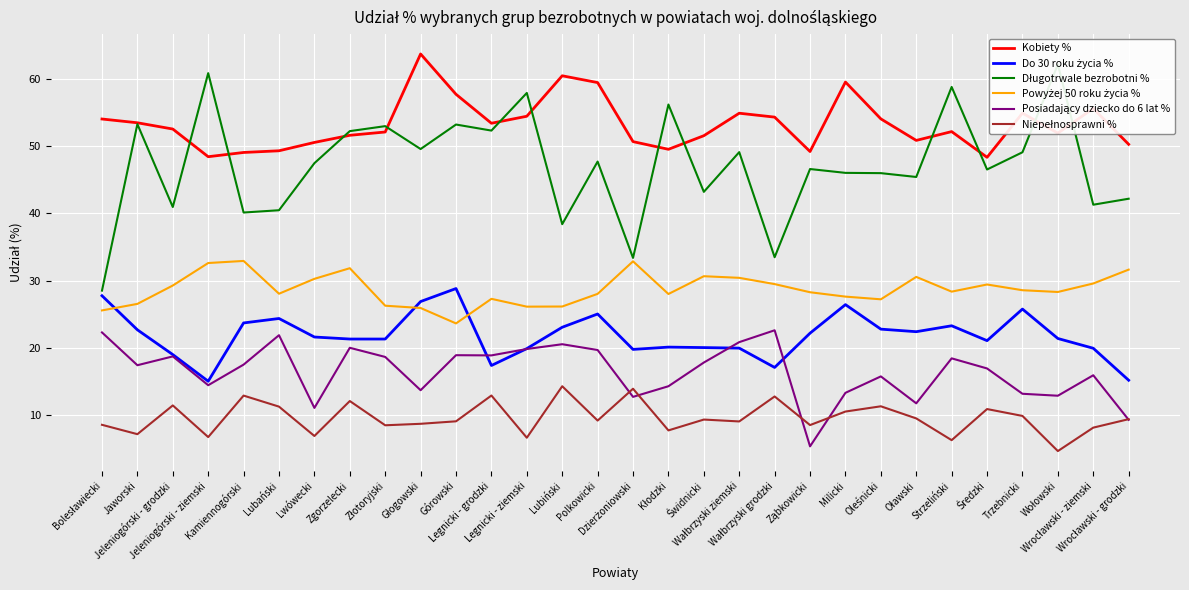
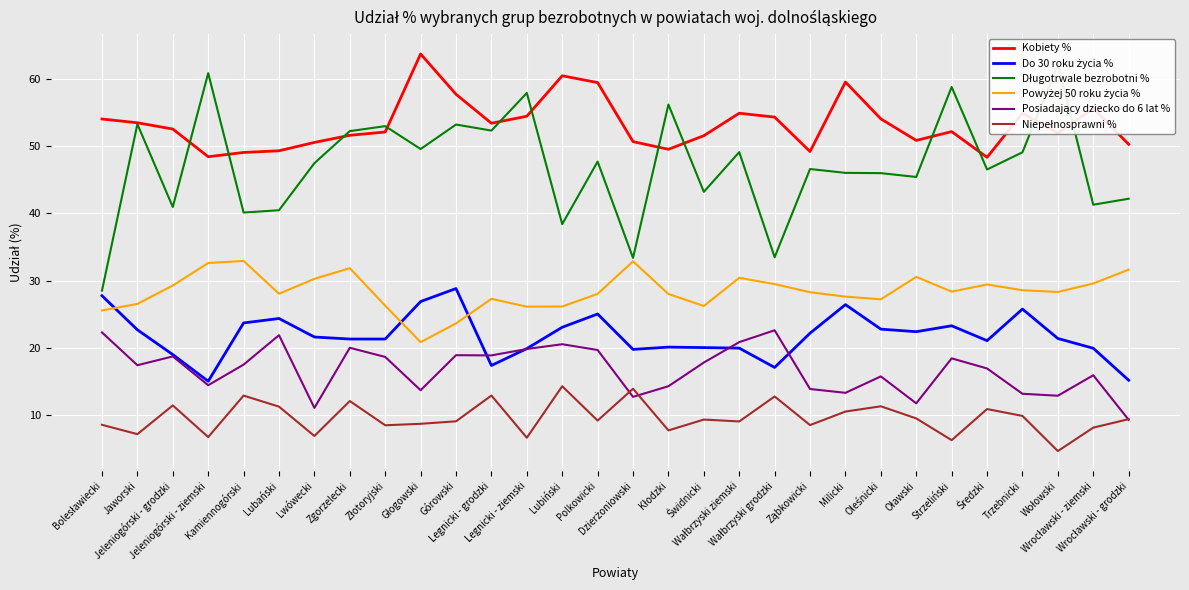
  {
    "Kobiety %": {
      "Bolesławiecki": 54,
      "Jeleniogórski - grodzki": 53,
      "Jeleniogórski - ziemski": 48,
      "Kamiennogórski": 49,
      "Lubański": 49,
      "Lwówecki": 51,
      "Zgorzelecki": 52,
      "Złotoryjski": 52,
      "Głogowski": 64,
      "Górowski": 58,
      "Legnicki - grodzki": 53,
      "Legnicki - ziemski": 54,
      "Lubiński": 60,
      "Polkowicki": 59,
      "Dzierżoniowski": 51,
      "Kłodzki": 50,
      "Świdnicki": 52,
      "Wałbrzyski ziemski": 55,
      "Wałbrzyski grodzki": 54,
      "Ząbkowicki": 49,
      "Milicki": 60,
      "Oleśnicki": 54,
      "Oławski": 51,
      "Strzeliński": 52,
      "Średzki": 48,
      "Wrocławski - grodzki": 50
    },
    "Do 30 roku życia %": {
      "Bolesławiecki": 28,
      "Jaworski": 23,
      "Jeleniogórski - ziemski": 15,
      "Kamiennogórski": 24,
      "Lubański": 24,
      "Lwówecki": 22,
      "Zgorzelecki": 21,
      "Złotoryjski": 21,
      "Głogowski": 27,
      "Górowski": 29,
      "Legnicki - grodzki": 17,
      "Lubiński": 23,
      "Polkowicki": 25,
      "Dzierżoniowski": 20,
      "Kłodzki": 20,
      "Świdnicki": 20,
      "Wałbrzyski ziemski": 20,
      "Wałbrzyski grodzki": 17,
      "Ząbkowicki": 22,
      "Milicki": 26,
      "Oleśnicki": 23,
      "Oławski": 22,
      "Strzeliński": 23,
      "Średzki": 21,
      "Trzebnicki": 26,
      "Wołowski": 21,
      "Wrocławski - ziemski": 20,
      "Wrocławski - grodzki": 15
    },
    "Długotrwale bezrobotni %": {
      "Bolesławiecki": 29,
      "Jeleniogórski - grodzki": 41,
      "Jeleniogórski - ziemski": 61,
      "Kamiennogórski": 40,
      "Lubański": 40,
      "Lwówecki": 47,
      "Zgorzelecki": 52,
      "Złotoryjski": 53,
      "Głogowski": 50,
      "Górowski": 53,
      "Legnicki - grodzki": 52,
      "Legnicki - ziemski": 58,
      "Lubiński": 38,
      "Polkowicki": 48,
      "Dzierżoniowski": 33,
      "Kłodzki": 56,
      "Świdnicki": 43,
      "Wałbrzyski ziemski": 49,
      "Wałbrzyski grodzki": 34,
      "Ząbkowicki": 47,
      "Milicki": 46,
      "Oleśnicki": 46,
      "Oławski": 45,
      "Strzeliński": 59,
      "Średzki": 47,
      "Trzebnicki": 49,
      "Wrocławski - ziemski": 41,
      "Wrocławski - grodzki": 42
    },
    "Powyżej 50 roku życia %": {
      "Bolesławiecki": 26,
      "Jaworski": 27,
      "Jeleniogórski - grodzki": 29,
      "Jeleniogórski - ziemski": 33,
      "Kamiennogórski": 33,
      "Lubański": 28,
      "Lwówecki": 30,
      "Zgorzelecki": 32,
      "Złotoryjski": 26,
-     "Głogowski": 26,
+     "Głogowski": 21,
      "Górowski": 24,
      "Legnicki - grodzki": 27,
      "Legnicki - ziemski": 26,
      "Lubiński": 26,
      "Polkowicki": 28,
      "Dzierżoniowski": 33,
      "Kłodzki": 28,
-     "Świdnicki": 31,
+     "Świdnicki": 26,
      "Wałbrzyski ziemski": 30,
      "Wałbrzyski grodzki": 30,
      "Ząbkowicki": 28,
      "Milicki": 28,
      "Oleśnicki": 27,
      "Oławski": 31,
      "Strzeliński": 28,
      "Średzki": 29,
      "Trzebnicki": 29,
      "Wołowski": 28,
      "Wrocławski - ziemski": 30,
      "Wrocławski - grodzki": 32
    },
    "Posiadający dziecko do 6 lat %": {
      "Bolesławiecki": 22,
      "Jaworski": 17,
      "Jeleniogórski - ziemski": 14,
      "Kamiennogórski": 18,
      "Lubański": 22,
      "Lwówecki": 11,
      "Zgorzelecki": 20,
      "Złotoryjski": 19,
      "Głogowski": 14,
      "Górowski": 19,
      "Legnicki - grodzki": 19,
      "Lubiński": 21,
      "Polkowicki": 20,
      "Dzierżoniowski": 13,
      "Kłodzki": 14,
      "Świdnicki": 18,
      "Wałbrzyski ziemski": 21,
      "Wałbrzyski grodzki": 23,
-     "Ząbkowicki": 5,
+     "Ząbkowicki": 14,
      "Milicki": 13,
      "Oleśnicki": 16,
      "Oławski": 12,
      "Strzeliński": 18,
      "Średzki": 17,
      "Trzebnicki": 13,
      "Wołowski": 13,
      "Wrocławski - ziemski": 16
    },
    "Niepełnosprawni %": {
      "Bolesławiecki": 9,
      "Jaworski": 7,
      "Jeleniogórski - grodzki": 11,
      "Jeleniogórski - ziemski": 7,
      "Kamiennogórski": 13,
      "Lubański": 11,
      "Lwówecki": 7,
      "Zgorzelecki": 12,
      "Złotoryjski": 9,
      "Głogowski": 9,
      "Górowski": 9,
      "Legnicki - grodzki": 13,
      "Legnicki - ziemski": 7,
      "Lubiński": 14,
      "Polkowicki": 9,
      "Dzierżoniowski": 14,
      "Kłodzki": 8,
      "Świdnicki": 9,
      "Wałbrzyski ziemski": 9,
      "Wałbrzyski grodzki": 13,
      "Ząbkowicki": 9,
      "Milicki": 11,
      "Oleśnicki": 11,
      "Oławski": 10,
      "Strzeliński": 6,
      "Średzki": 11,
      "Trzebnicki": 10,
      "Wołowski": 5,
      "Wrocławski - ziemski": 8
    }
  }
